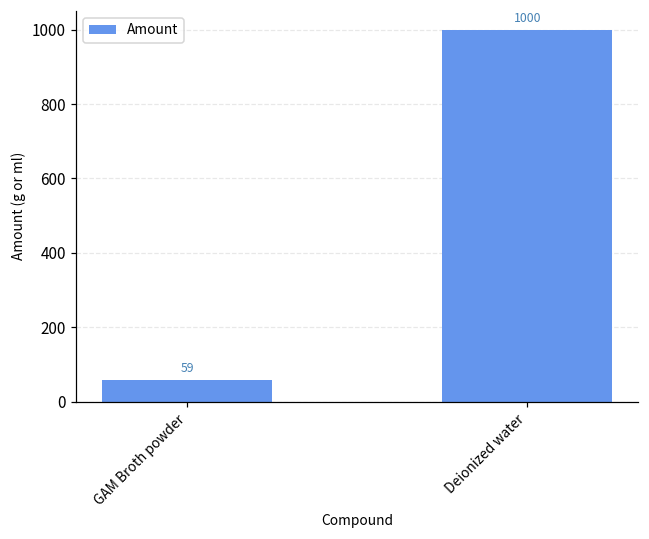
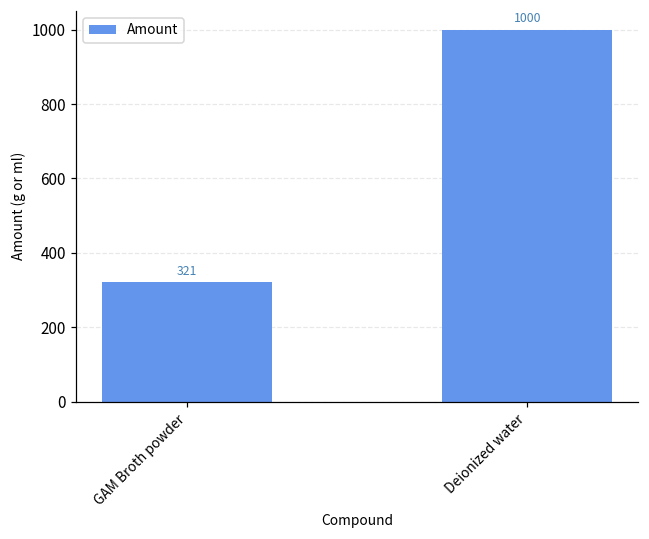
  {
-   "GAM Broth powder": 59,
+   "GAM Broth powder": 321,
    "Deionized water": 1000
  }
